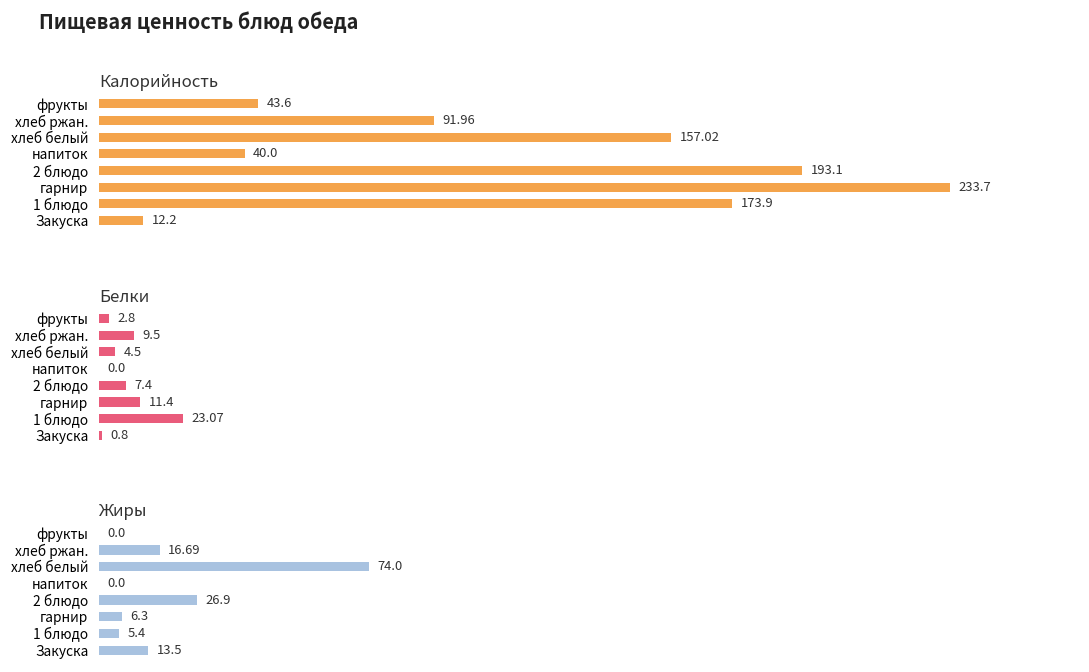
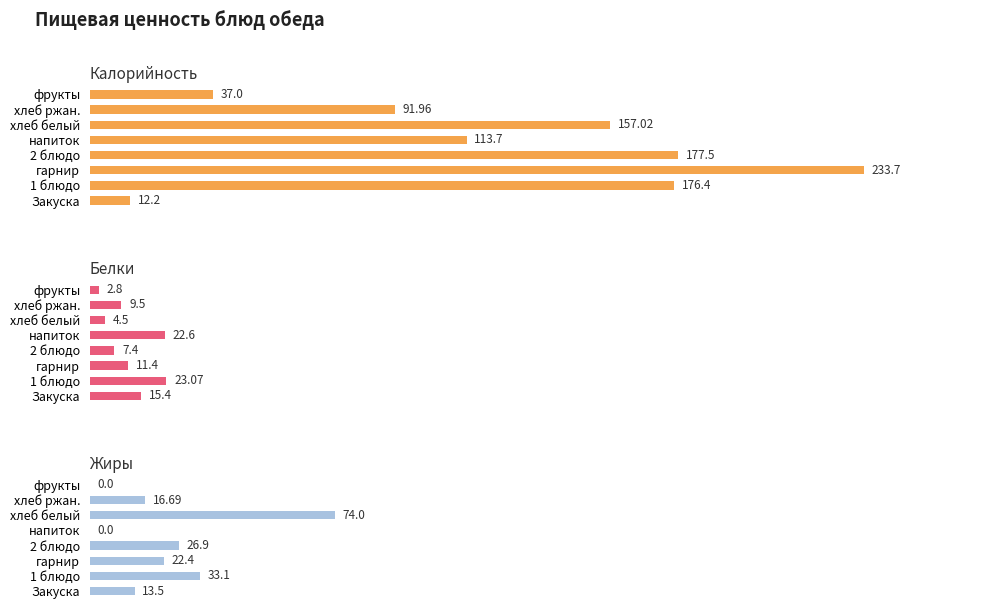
  {
    "Калорийность": {
-     "фрукты": 43.6,
+     "фрукты": 37.0,
      "хлеб ржан.": 91.96,
      "хлеб белый": 157.02,
-     "напиток": 40.0,
-     "2 блюдо": 193.1,
+     "напиток": 113.7,
+     "2 блюдо": 177.5,
      "гарнир": 233.7,
-     "1 блюдо": 173.9,
+     "1 блюдо": 176.4,
      "Закуска": 12.2
    },
    "Белки": {
      "фрукты": 2.8,
      "хлеб ржан.": 9.5,
      "хлеб белый": 4.5,
-     "напиток": 0.0,
+     "напиток": 22.6,
      "2 блюдо": 7.4,
      "гарнир": 11.4,
      "1 блюдо": 23.07,
-     "Закуска": 0.8
+     "Закуска": 15.4
    },
    "Жиры": {
      "фрукты": 0.0,
      "хлеб ржан.": 16.69,
      "хлеб белый": 74.0,
      "напиток": 0.0,
      "2 блюдо": 26.9,
-     "гарнир": 6.3,
-     "1 блюдо": 5.4,
+     "гарнир": 22.4,
+     "1 блюдо": 33.1,
      "Закуска": 13.5
    }
  }
